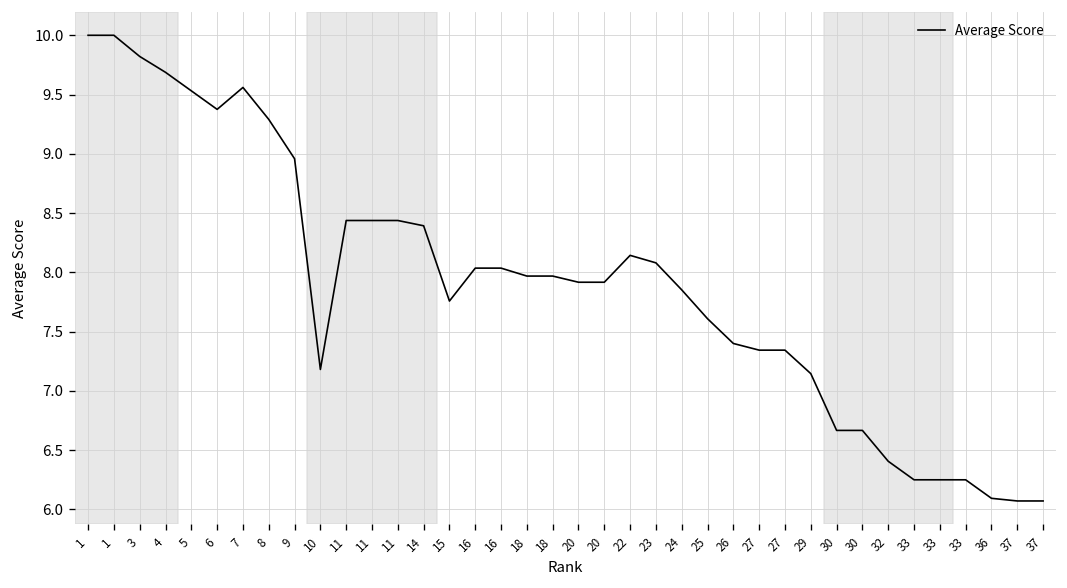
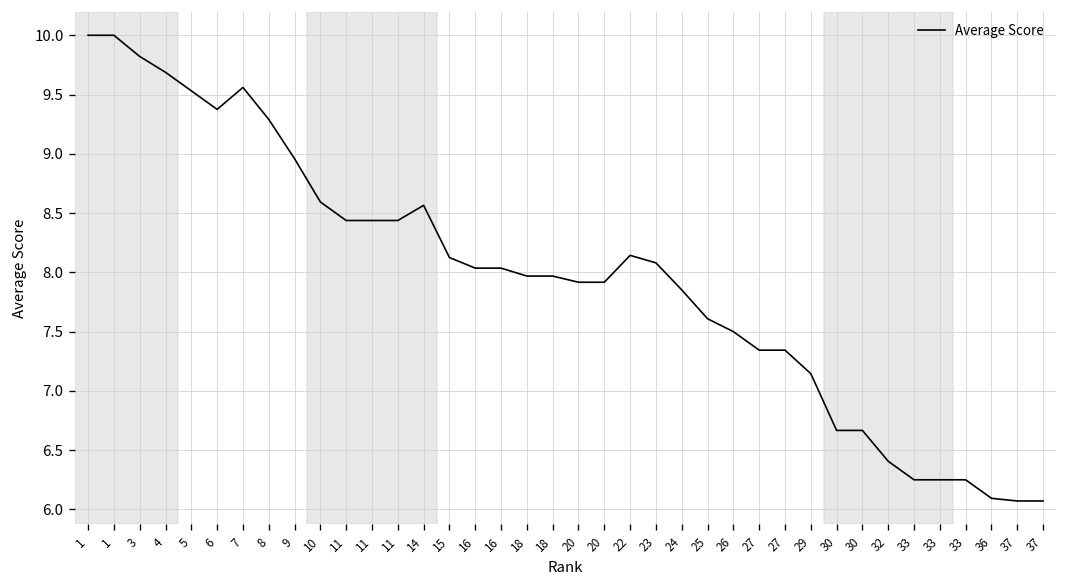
  {
    "3": 9.8,
    "4": 9.7,
    "5": 9.5,
    "6": 9.4,
    "7": 9.6,
    "8": 9.3,
    "9": 9.0,
-   "10": 7.2,
-   "14": 8.4,
-   "15": 7.8,
+   "10": 8.6,
+   "14": 8.6,
+   "15": 8.1,
    "22": 8.1,
    "23": 8.1,
    "24": 7.9,
    "25": 7.6,
-   "26": 7.4,
+   "26": 7.5,
    "29": 7.1,
    "32": 6.4,
    "36": 6.1
  }
